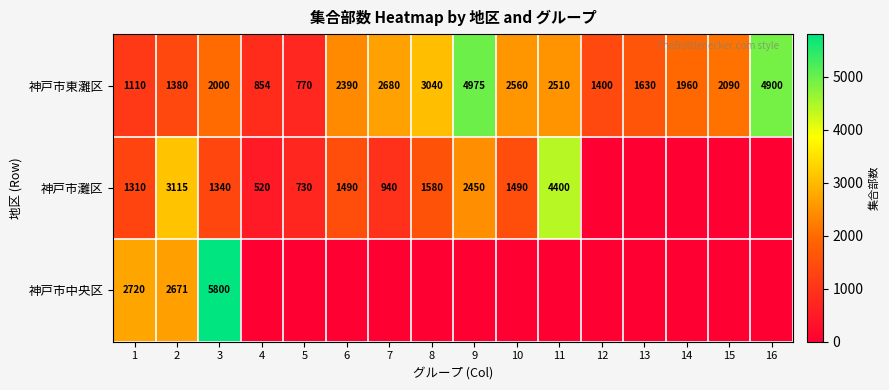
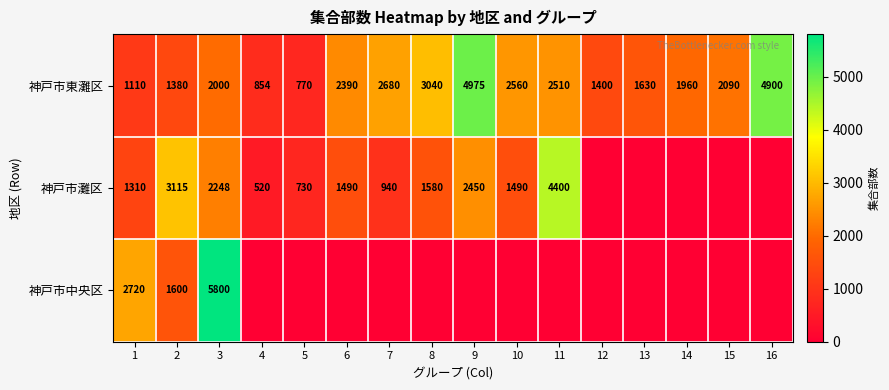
  {
    "神戸市東灘区": {
      "1": 1110,
      "2": 1380,
      "3": 2000,
      "4": 854,
      "5": 770,
      "6": 2390,
      "7": 2680,
      "8": 3040,
      "9": 4975,
      "10": 2560,
      "11": 2510,
      "12": 1400,
      "13": 1630,
      "14": 1960,
      "16": 4900
    },
    "神戸市灘区": {
      "1": 1310,
      "2": 3115,
-     "3": 1340,
+     "3": 2248,
      "4": 520,
      "5": 730,
      "6": 1490,
      "7": 940,
      "8": 1580,
      "9": 2450,
      "10": 1490,
      "11": 4400
    },
    "神戸市中央区": {
      "1": 2720,
-     "2": 2671,
+     "2": 1600,
      "3": 5800
    }
  }
